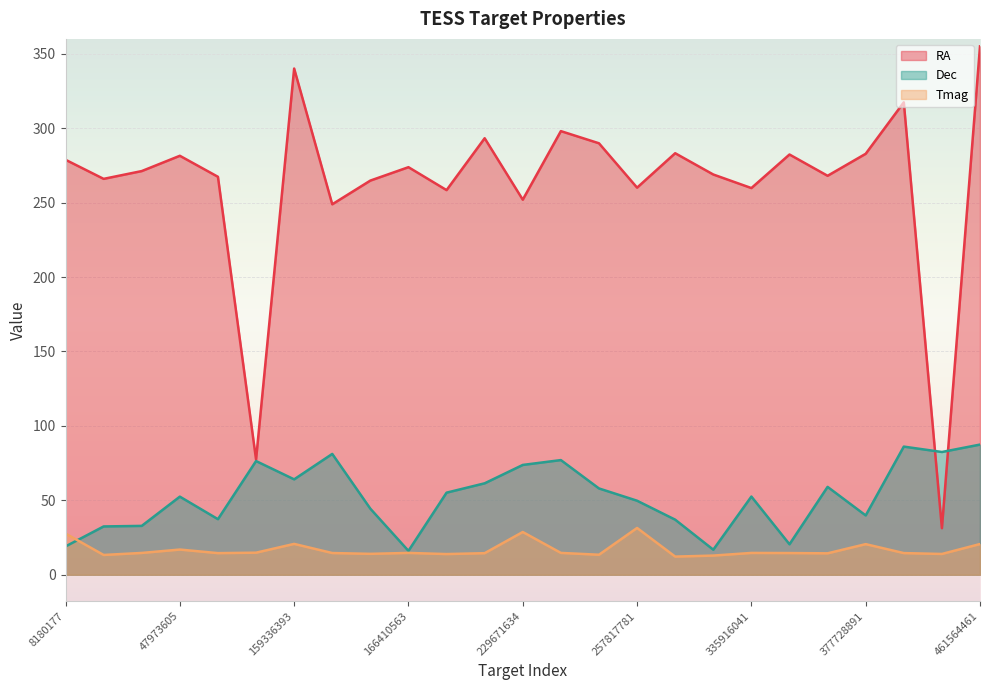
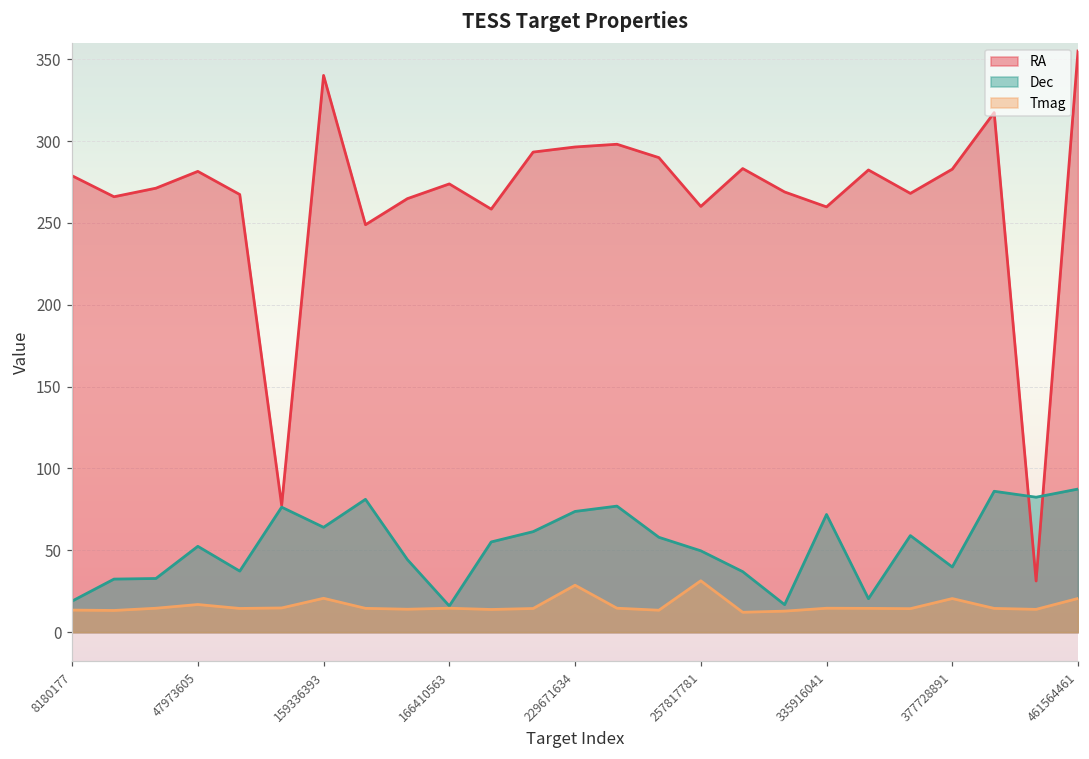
  {
    "RA": {
      "8180177": 279,
      "47973605": 281,
      "159336393": 340,
      "166410563": 274,
-     "229671634": 252,
+     "229671634": 296,
      "257817781": 260,
      "335916041": 260,
      "377728891": 283,
      "461564461": 355
    },
    "Dec": {
      "8180177": 19,
      "47973605": 52,
      "159336393": 64,
      "229671634": 74,
      "257817781": 50,
-     "335916041": 53,
+     "335916041": 72,
      "377728891": 40,
      "461564461": 87
    },
    "Tmag": {
-     "8180177": 28,
+     "8180177": 14,
      "47973605": 17,
      "159336393": 21,
      "229671634": 29,
      "257817781": 31,
      "335916041": 15,
      "377728891": 21,
      "461564461": 21
    }
  }
